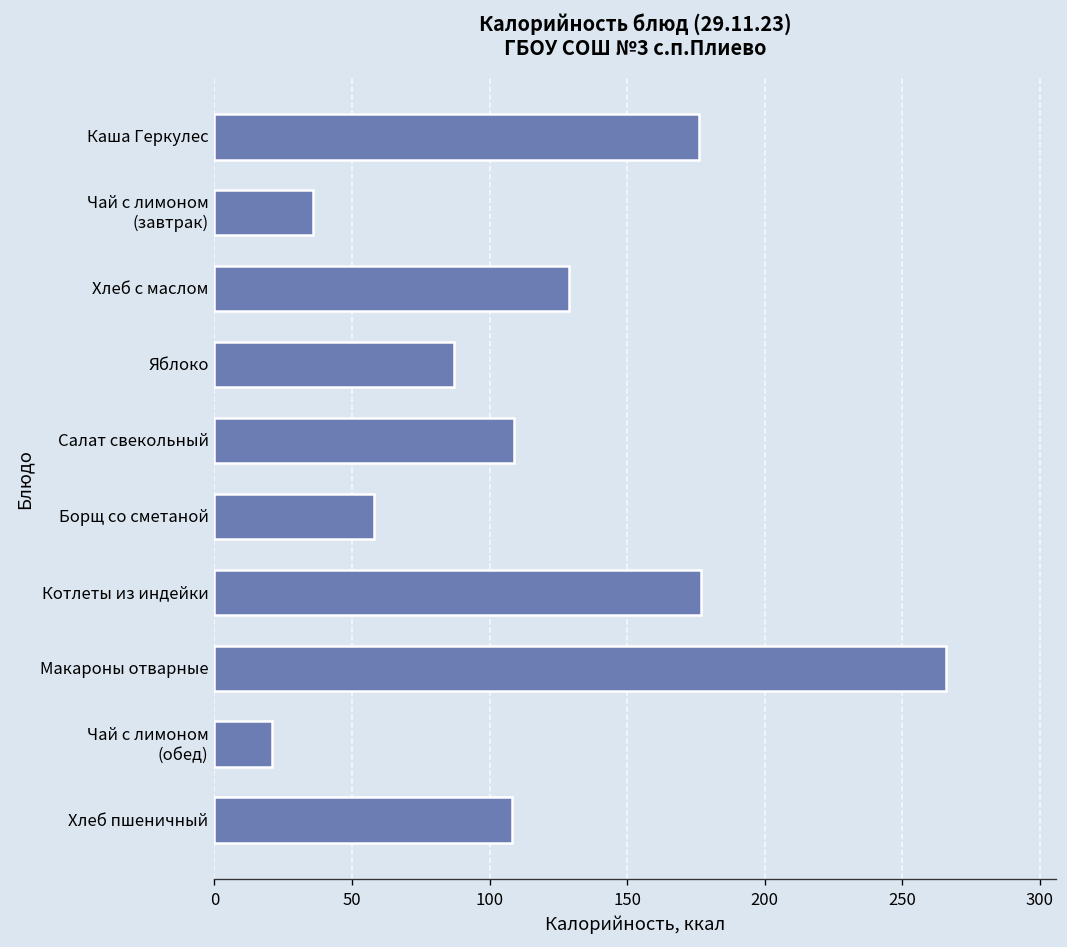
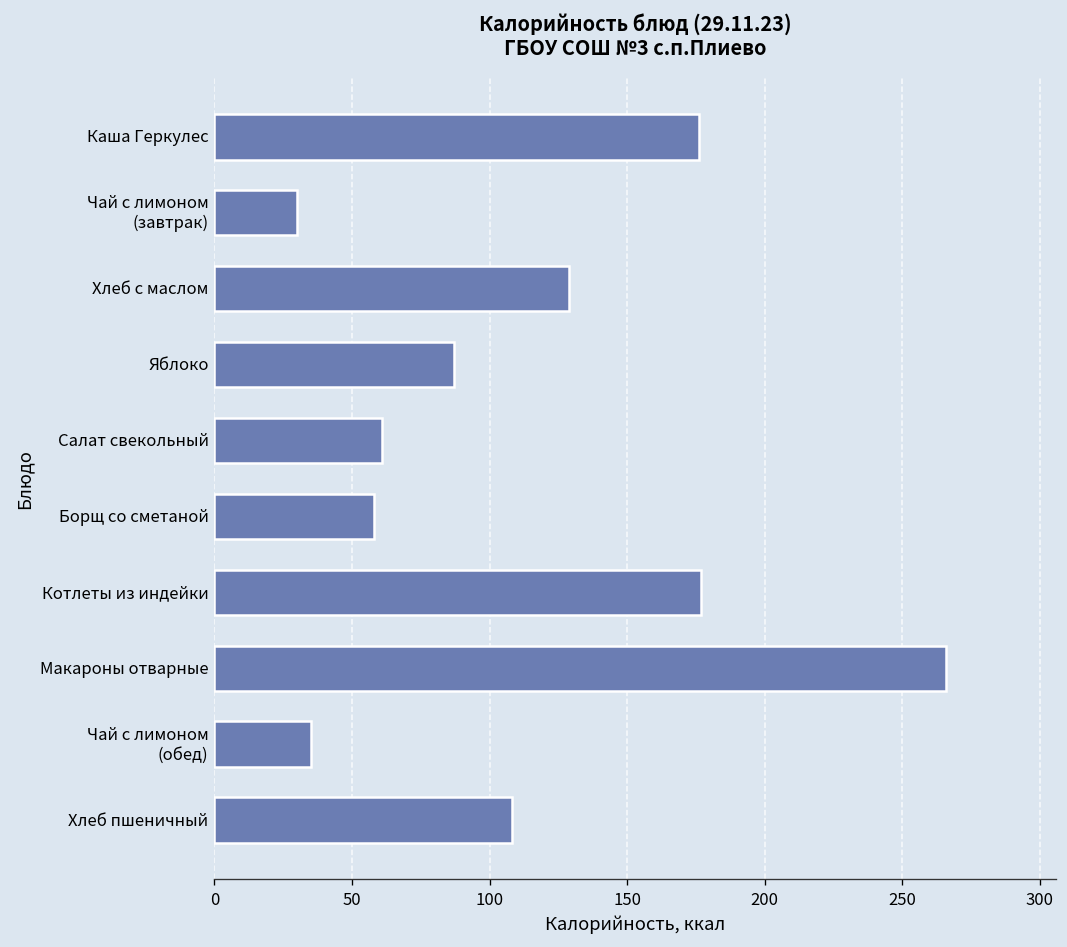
  {
    "Каша Геркулес": 176,
-   "Чай с лимоном (завтрак)": 36,
+   "Чай с лимоном (завтрак)": 30,
    "Хлеб с маслом": 129,
    "Яблоко": 87,
-   "Салат свекольный": 109,
+   "Салат свекольный": 61,
    "Борщ со сметаной": 58,
    "Котлеты из индейки": 177,
    "Макароны отварные": 266,
-   "Чай с лимоном (обед)": 21,
+   "Чай с лимоном (обед)": 35,
    "Хлеб пшеничный": 108
  }
